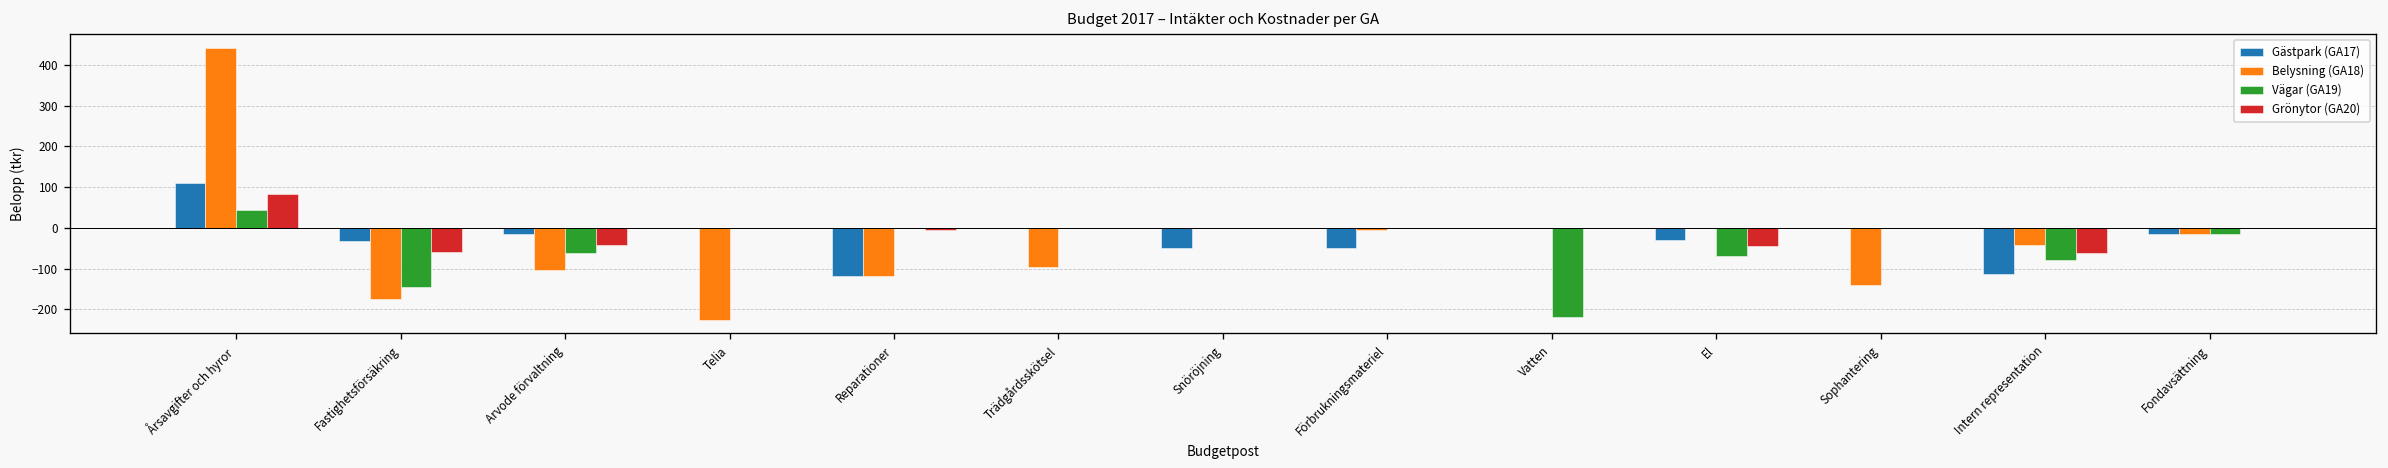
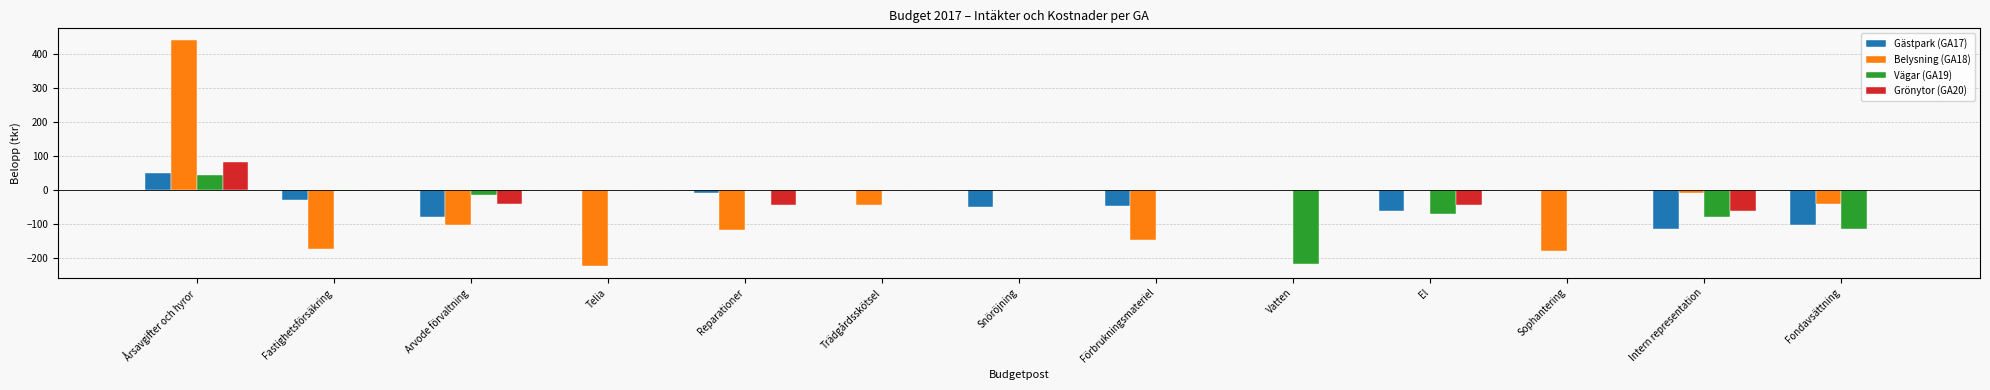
  {
    "Gästpark (GA17)": {
-     "Årsavgifter och hyror": 110,
+     "Årsavgifter och hyror": 50,
      "Fastighetsförsäkring": -30,
-     "Arvode förvaltning": -10,
+     "Arvode förvaltning": -80,
      "Telia": 0,
-     "Reparationer": -120,
+     "Reparationer": -10,
      "Trädgårdsskötsel": 0,
      "Snöröjning": -50,
      "Förbrukningsmateriel": -50,
      "Vatten": 0,
-     "El": -30,
+     "El": -60,
      "Sophantering": 0,
      "Intern representation": -110,
-     "Fondavsättning": -20
+     "Fondavsättning": -100
    },
    "Belysning (GA18)": {
      "Årsavgifter och hyror": 440,
      "Fastighetsförsäkring": -170,
      "Arvode förvaltning": -100,
      "Telia": -230,
      "Reparationer": -120,
-     "Trädgårdsskötsel": -100,
+     "Trädgårdsskötsel": -50,
      "Snöröjning": 0,
-     "Förbrukningsmateriel": -10,
+     "Förbrukningsmateriel": -150,
      "Vatten": 0,
      "El": 0,
-     "Sophantering": -140,
-     "Intern representation": -40,
-     "Fondavsättning": -20
+     "Sophantering": -180,
+     "Intern representation": -10,
+     "Fondavsättning": -40
    },
    "Vägar (GA19)": {
      "Årsavgifter och hyror": 40,
-     "Fastighetsförsäkring": -140,
-     "Arvode förvaltning": -60,
+     "Fastighetsförsäkring": 0,
+     "Arvode förvaltning": -10,
      "Telia": 0,
      "Reparationer": 0,
      "Trädgårdsskötsel": 0,
      "Snöröjning": 0,
      "Förbrukningsmateriel": 0,
      "Vatten": -220,
      "El": -70,
      "Sophantering": 0,
      "Intern representation": -80,
-     "Fondavsättning": -20
+     "Fondavsättning": -110
    },
    "Grönytor (GA20)": {
      "Årsavgifter och hyror": 80,
-     "Fastighetsförsäkring": -60,
+     "Fastighetsförsäkring": 0,
      "Arvode förvaltning": -40,
      "Telia": 0,
-     "Reparationer": -10,
+     "Reparationer": -40,
      "Trädgårdsskötsel": 0,
      "Snöröjning": 0,
      "Förbrukningsmateriel": 0,
      "Vatten": 0,
      "El": -40,
      "Sophantering": 0,
      "Intern representation": -60,
      "Fondavsättning": 0
    }
  }
